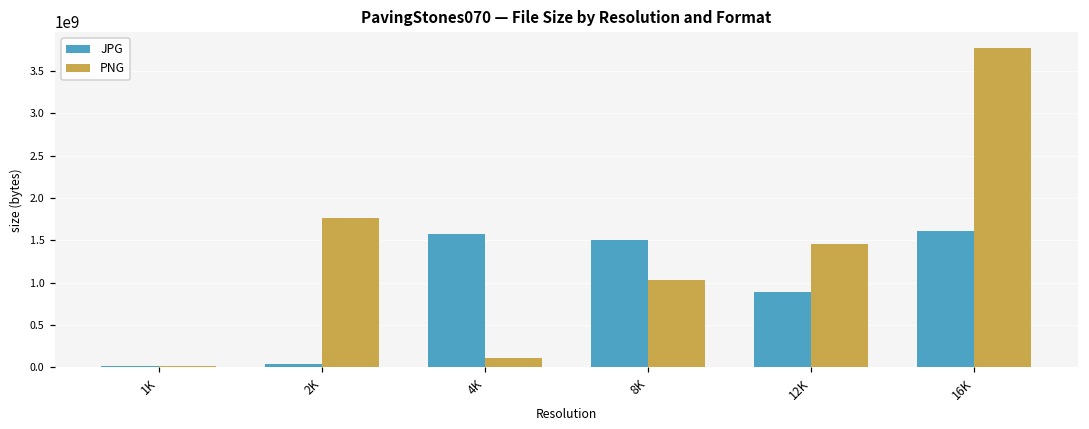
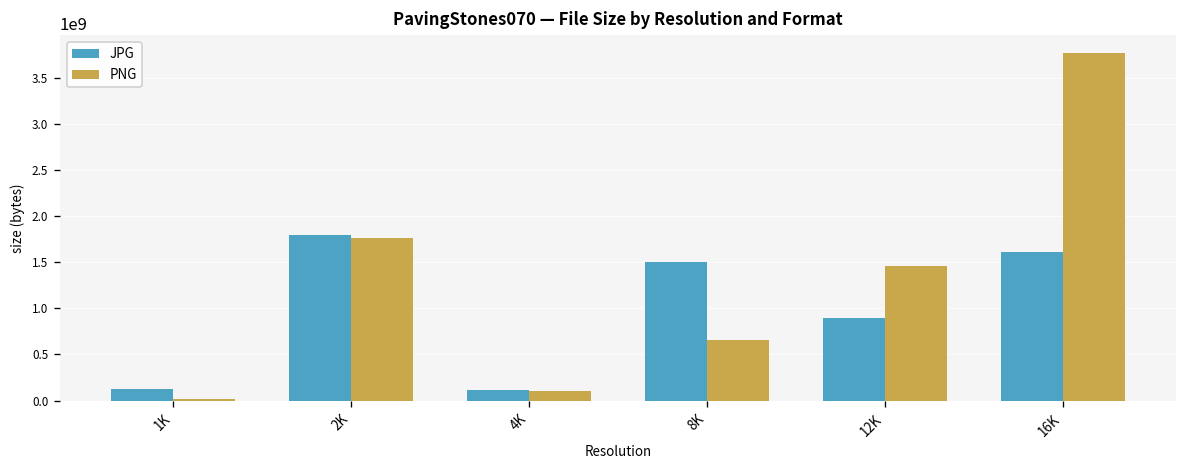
  {
    "JPG": {
-     "1K": 0,
-     "2K": 0,
-     "4K": 1600000000,
+     "1K": 100000000,
+     "2K": 1800000000,
+     "4K": 100000000,
      "8K": 1500000000,
      "12K": 900000000,
      "16K": 1600000000
    },
    "PNG": {
      "2K": 1800000000,
      "4K": 100000000,
-     "8K": 1000000000,
+     "8K": 700000000,
      "12K": 1500000000,
      "16K": 3800000000
    }
  }
